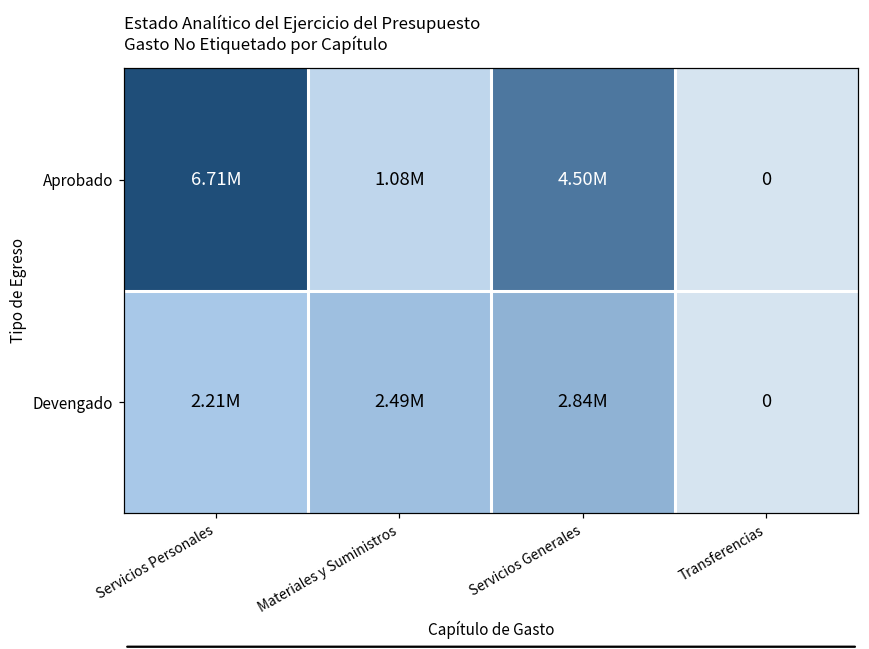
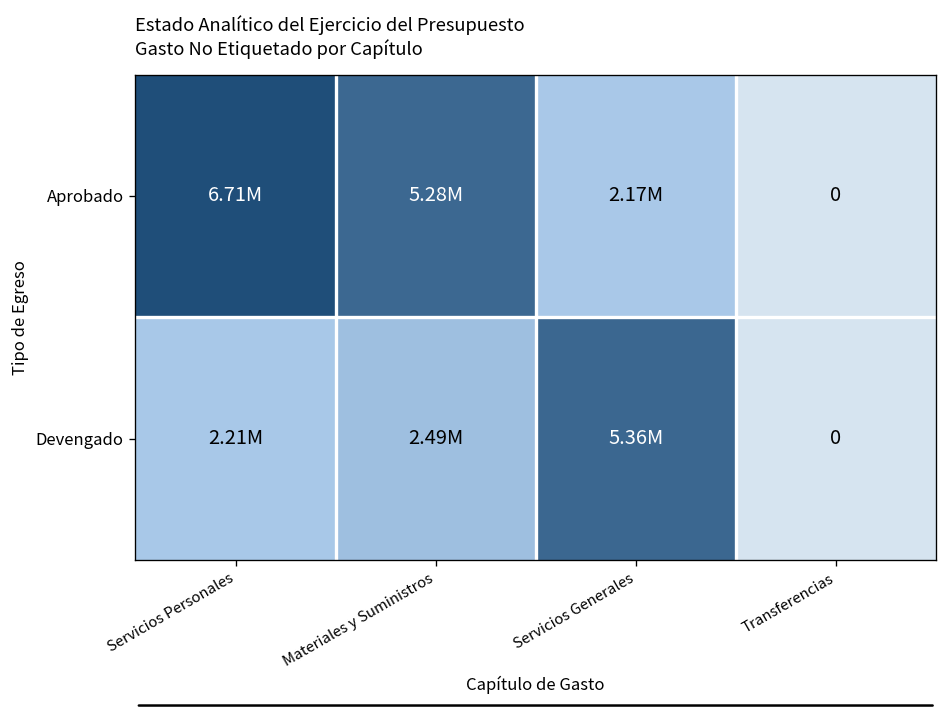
  {
    "Aprobado": {
      "Servicios Personales": "6.71M",
-     "Materiales y Suministros": "1.08M",
-     "Servicios Generales": "4.50M",
+     "Materiales y Suministros": "5.28M",
+     "Servicios Generales": "2.17M",
      "Transferencias": "0"
    },
    "Devengado": {
      "Servicios Personales": "2.21M",
      "Materiales y Suministros": "2.49M",
-     "Servicios Generales": "2.84M",
+     "Servicios Generales": "5.36M",
      "Transferencias": "0"
    }
  }
